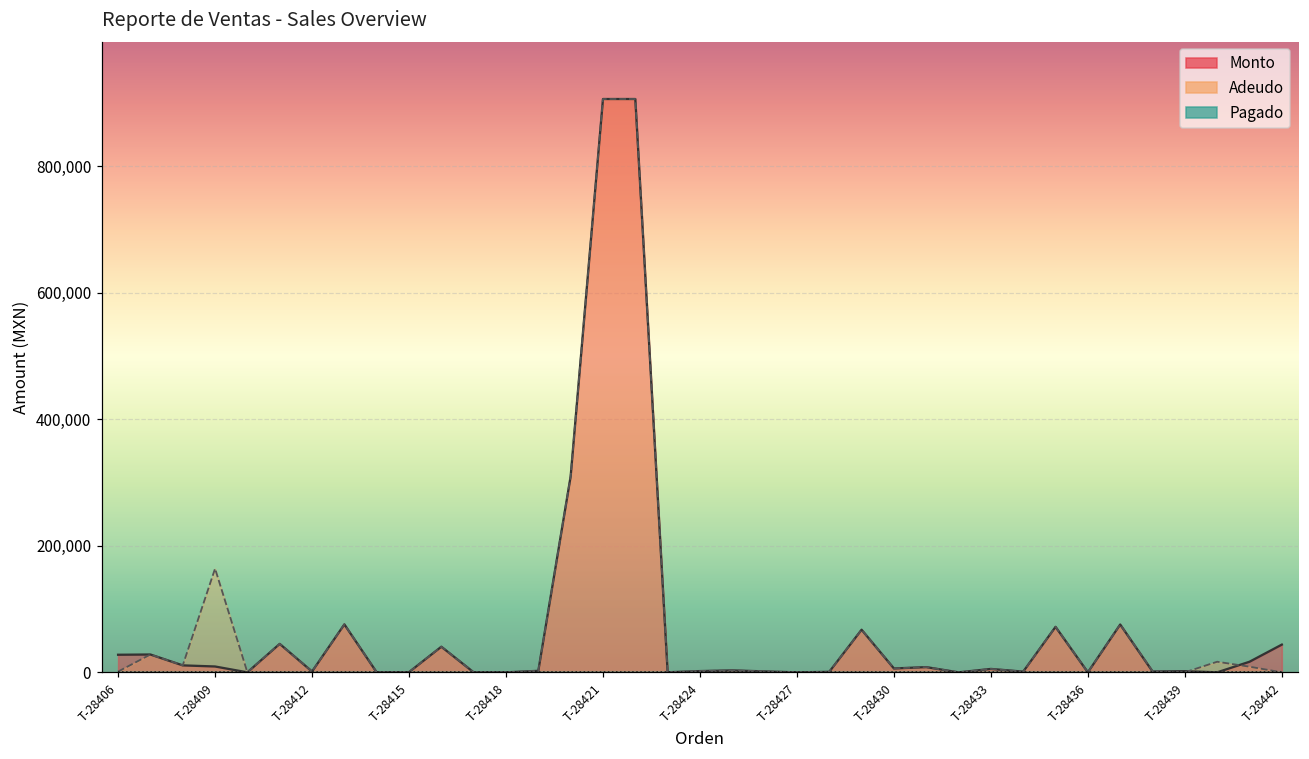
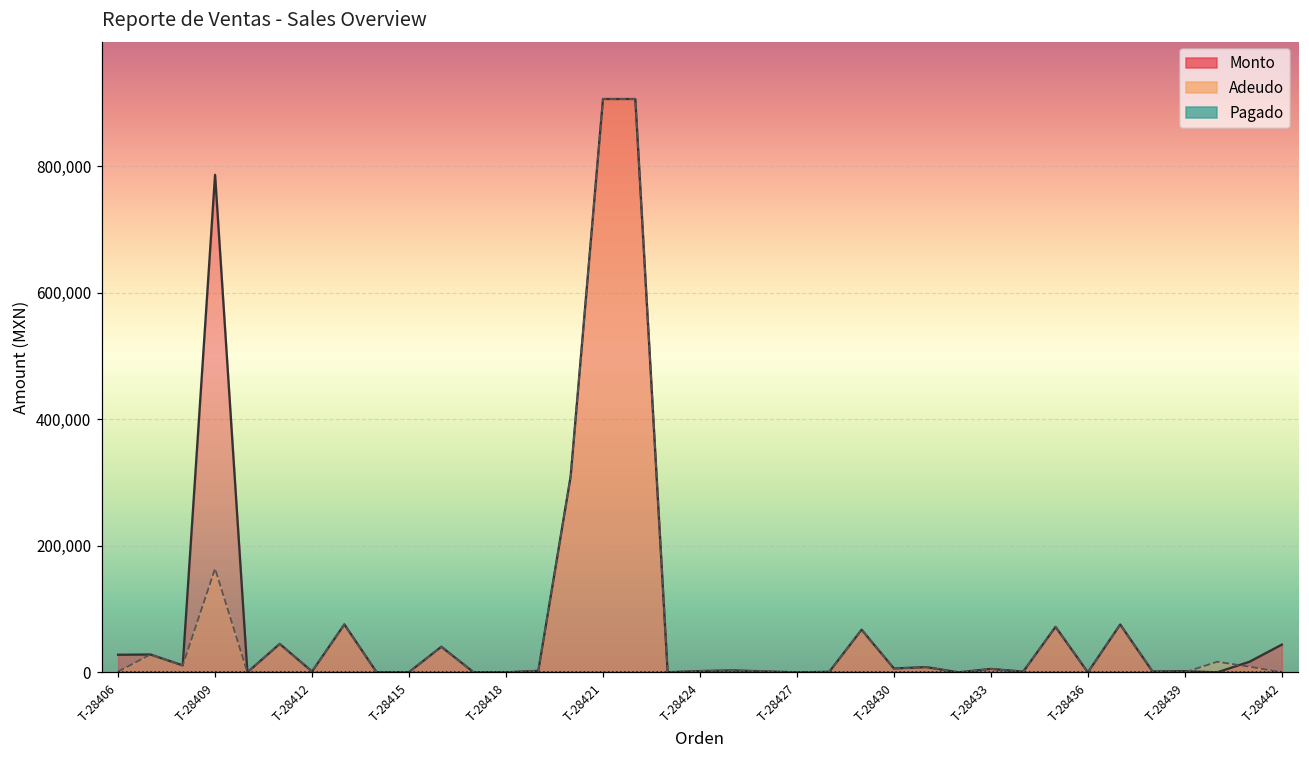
  {
    "Monto": {
      "T-28406": "30,000",
-     "T-28409": "10,000",
+     "T-28409": "790,000",
      "T-28442": "40,000"
    },
    "Adeudo": {
      "T-28409": "160,000"
    },
    "Pagado": {
      "T-28409": "0",
      "T-28421": "0",
      "T-28430": "0",
      "T-28433": "0"
    }
  }
